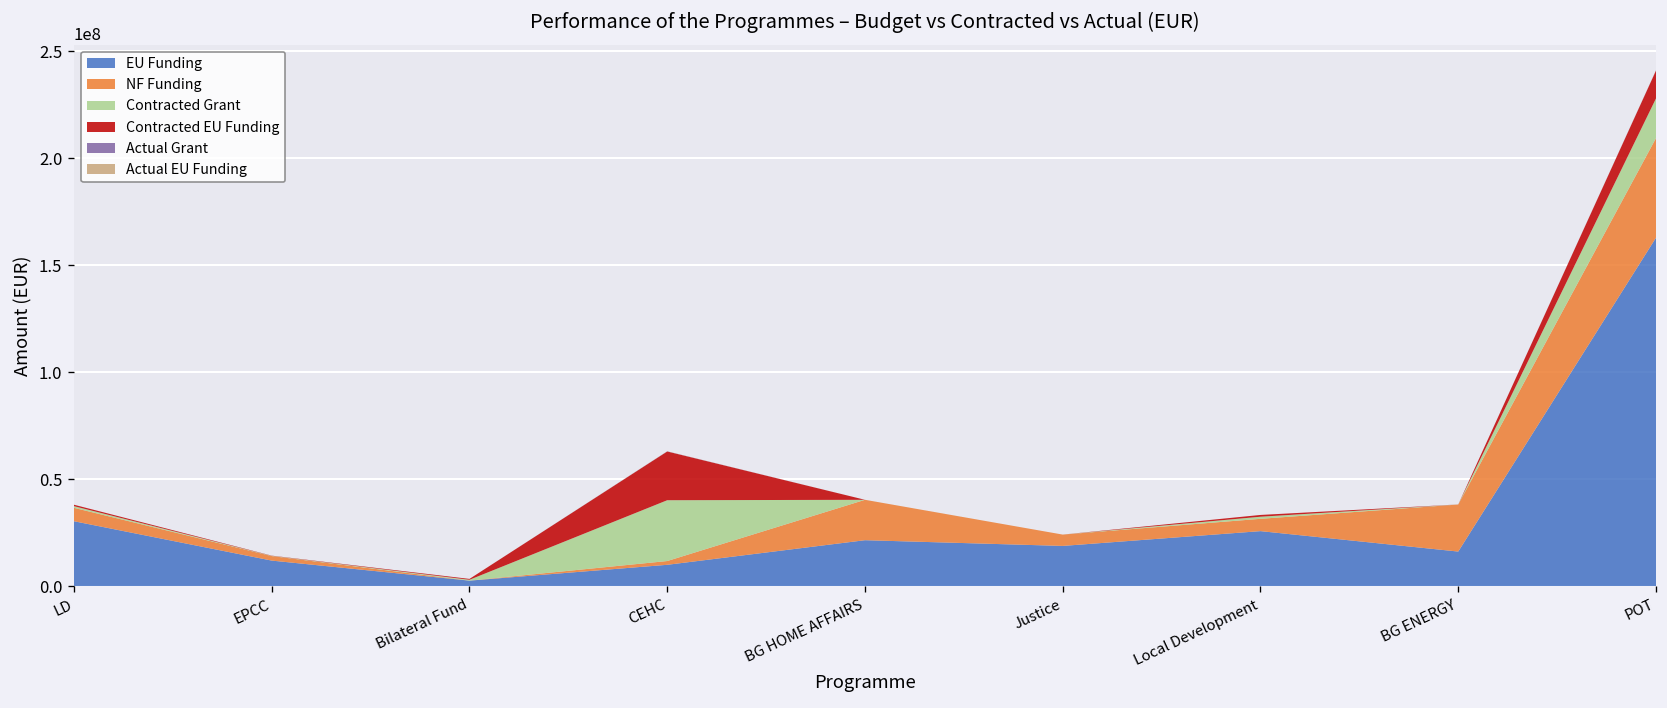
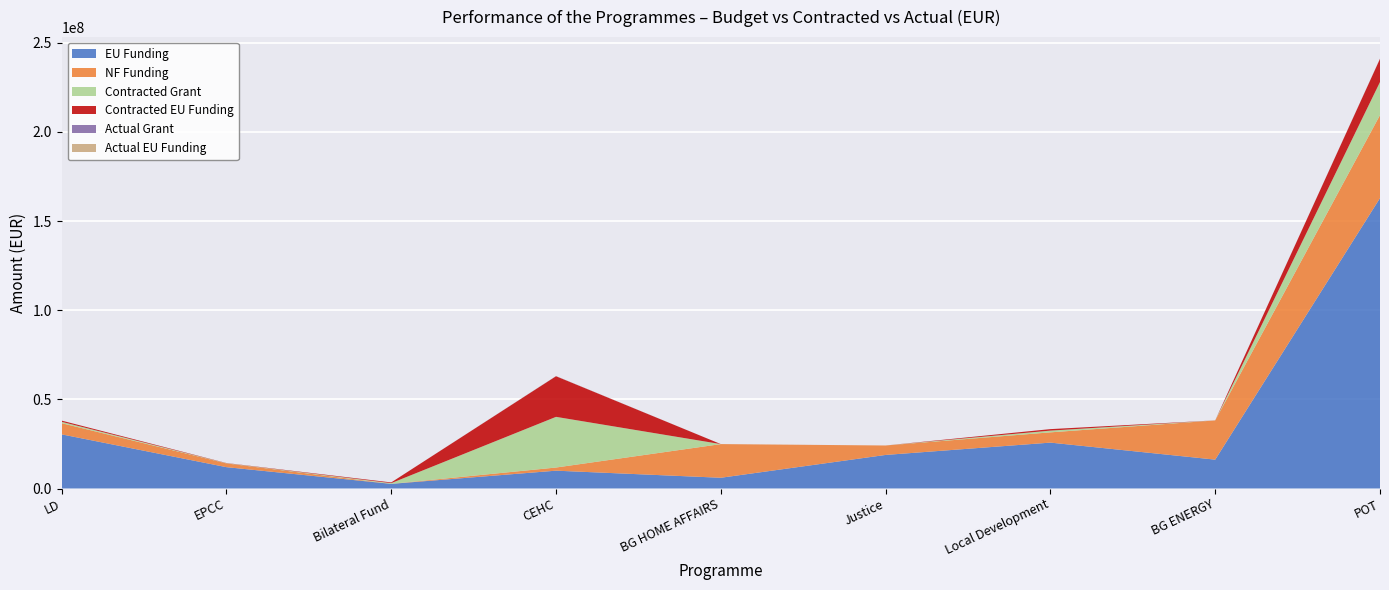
  {
    "EU Funding": {
      "LD": 30000000,
      "EPCC": 12000000,
      "CEHC": 10000000,
-     "BG HOME AFFAIRS": 21000000,
+     "BG HOME AFFAIRS": 6000000,
      "Justice": 19000000,
      "Local Development": 26000000,
      "BG ENERGY": 16000000,
      "POT": 163000000
    },
    "NF Funding": {
      "CEHC": 2000000,
      "POT": 47000000
    }
  }
